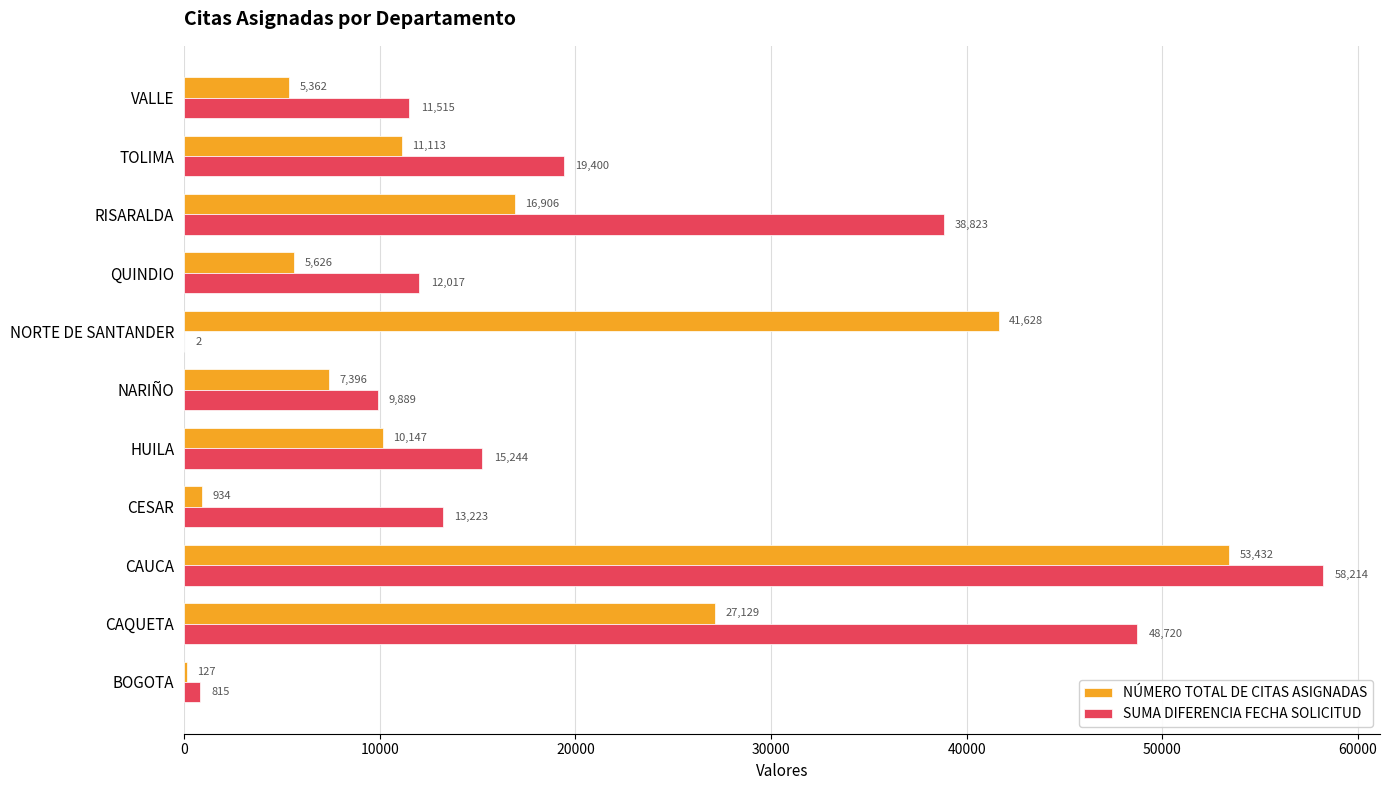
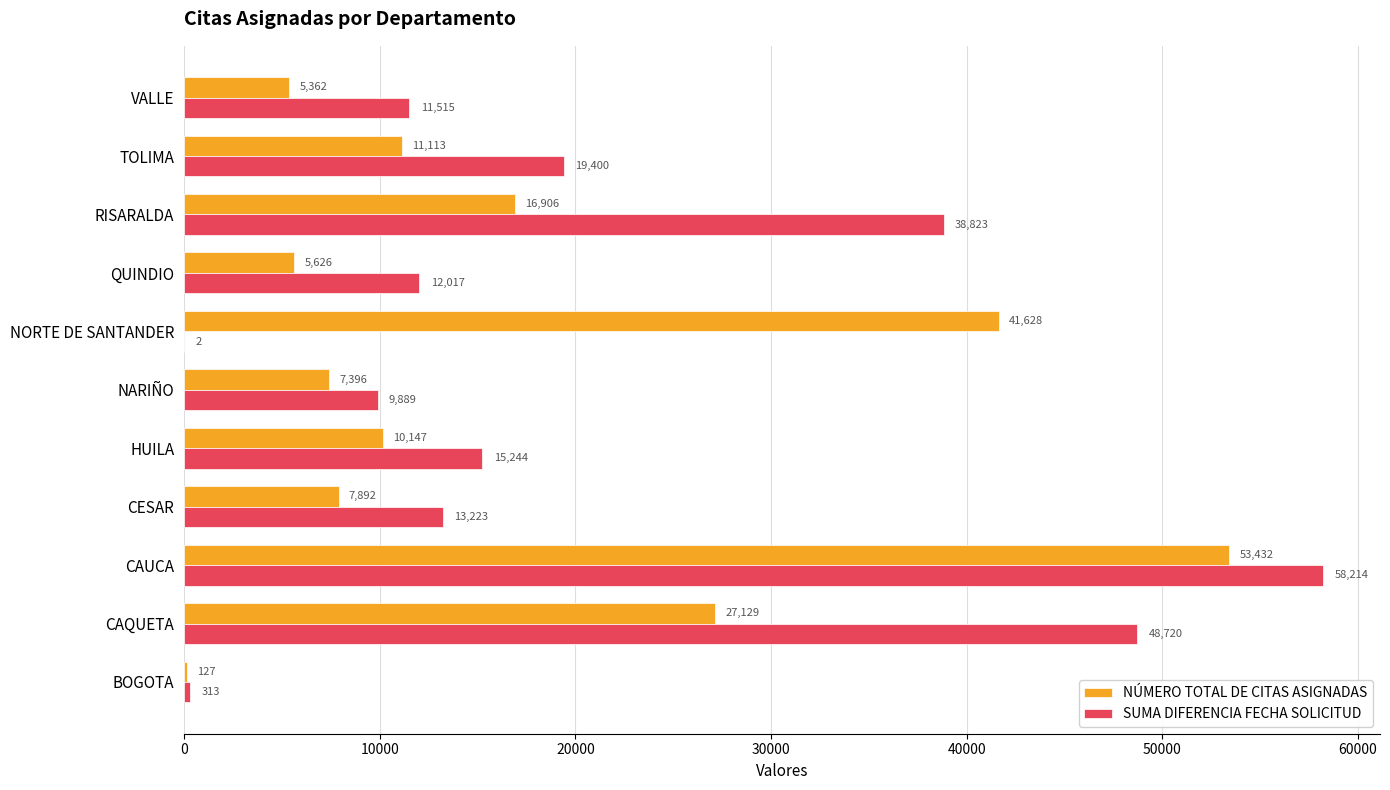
  {
    "NÚMERO TOTAL DE CITAS ASIGNADAS": {
      "VALLE": "5,362",
      "TOLIMA": "11,113",
      "RISARALDA": "16,906",
      "QUINDIO": "5,626",
      "NORTE DE SANTANDER": "41,628",
      "NARIÑO": "7,396",
      "HUILA": "10,147",
-     "CESAR": "934",
+     "CESAR": "7,892",
      "CAUCA": "53,432",
      "CAQUETA": "27,129",
      "BOGOTA": "127"
    },
    "SUMA DIFERENCIA FECHA SOLICITUD": {
      "VALLE": "11,515",
      "TOLIMA": "19,400",
      "RISARALDA": "38,823",
      "QUINDIO": "12,017",
      "NORTE DE SANTANDER": "2",
      "NARIÑO": "9,889",
      "HUILA": "15,244",
      "CESAR": "13,223",
      "CAUCA": "58,214",
      "CAQUETA": "48,720",
-     "BOGOTA": "815"
+     "BOGOTA": "313"
    }
  }
